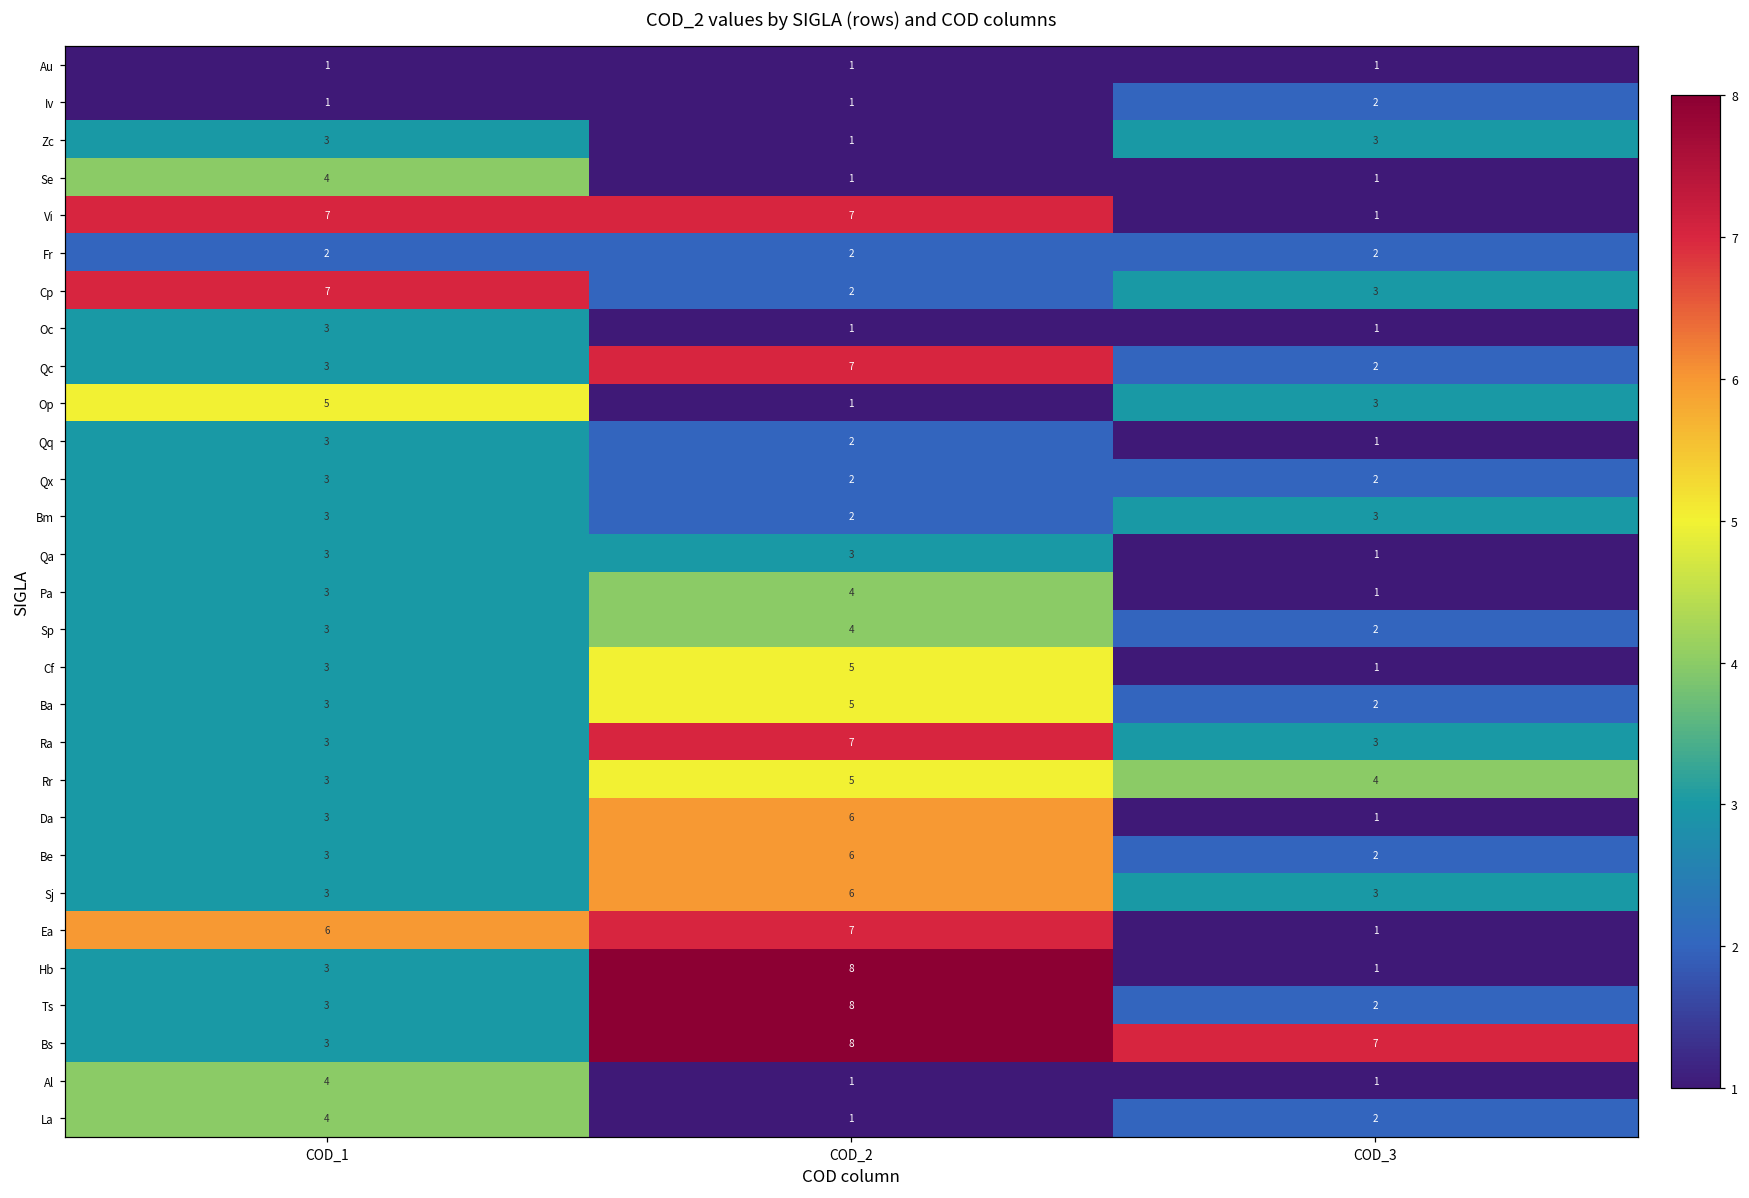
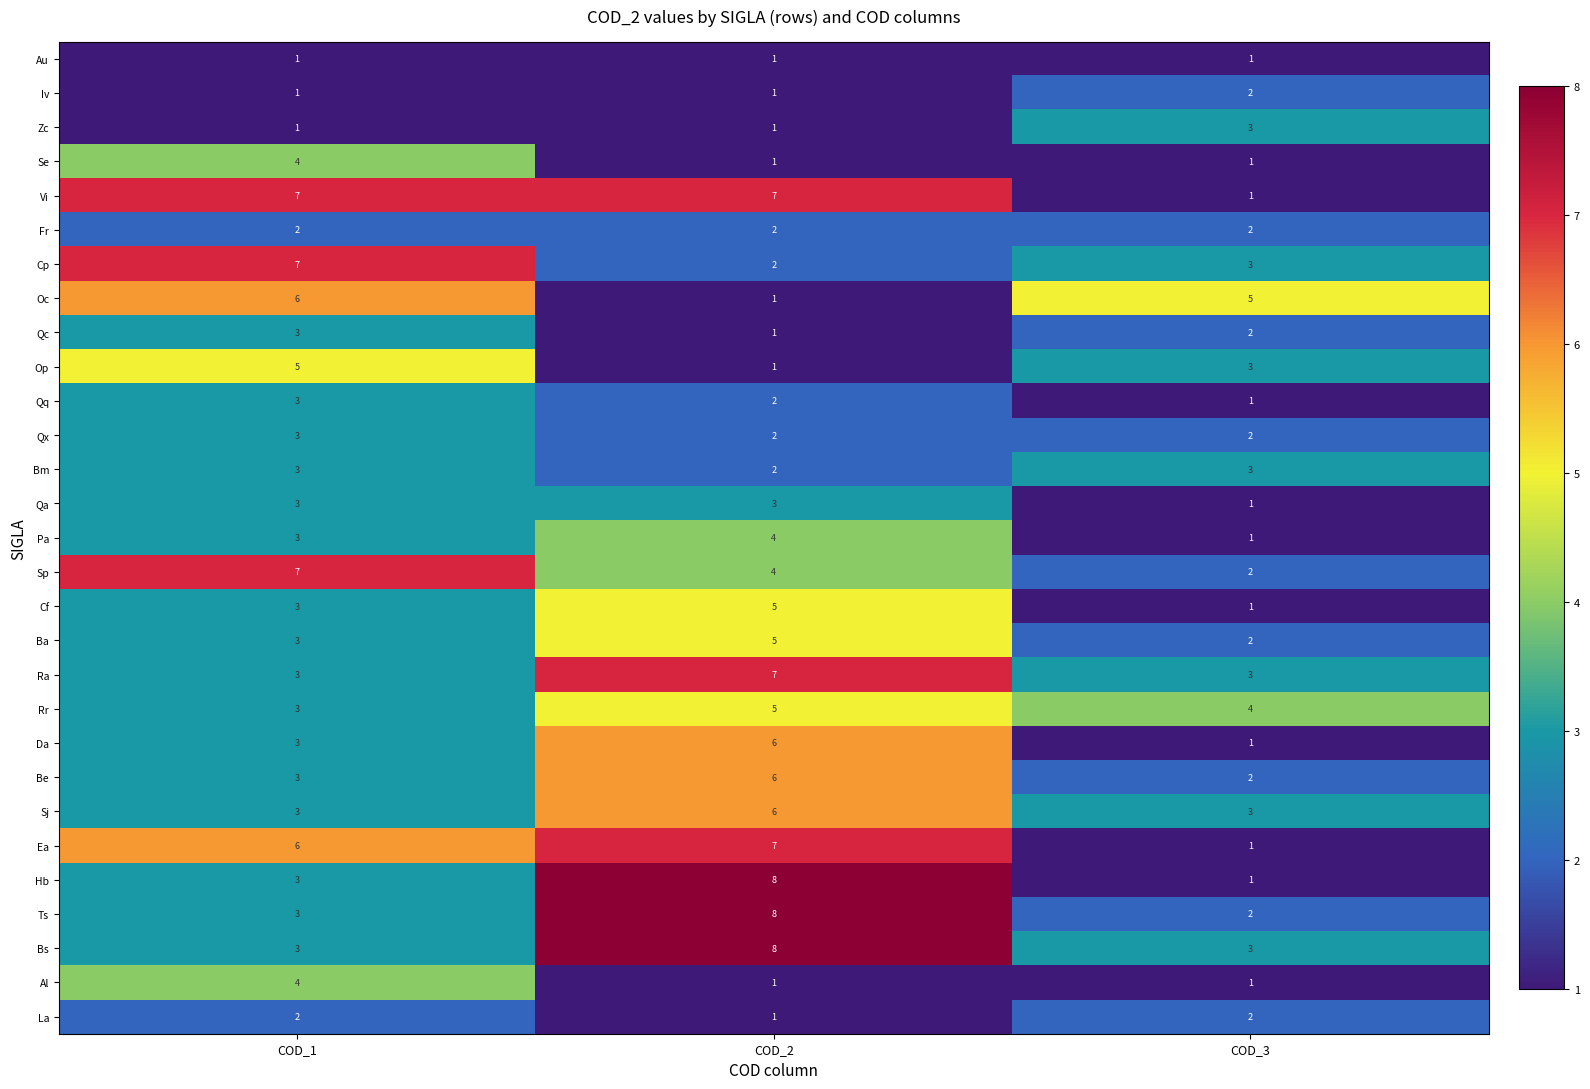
  {
    "Au": {
      "COD_1": 1,
      "COD_2": 1,
      "COD_3": 1
    },
    "Iv": {
      "COD_1": 1,
      "COD_2": 1,
      "COD_3": 2
    },
    "Zc": {
-     "COD_1": 3,
+     "COD_1": 1,
      "COD_2": 1,
      "COD_3": 3
    },
    "Se": {
      "COD_1": 4,
      "COD_2": 1,
      "COD_3": 1
    },
    "Vi": {
      "COD_1": 7,
      "COD_2": 7,
      "COD_3": 1
    },
    "Fr": {
      "COD_1": 2,
      "COD_2": 2,
      "COD_3": 2
    },
    "Cp": {
      "COD_1": 7,
      "COD_2": 2,
      "COD_3": 3
    },
    "Oc": {
-     "COD_1": 3,
+     "COD_1": 6,
      "COD_2": 1,
-     "COD_3": 1
+     "COD_3": 5
    },
    "Qc": {
      "COD_1": 3,
-     "COD_2": 7,
+     "COD_2": 1,
      "COD_3": 2
    },
    "Op": {
      "COD_1": 5,
      "COD_2": 1,
      "COD_3": 3
    },
    "Qq": {
      "COD_1": 3,
      "COD_2": 2,
      "COD_3": 1
    },
    "Qx": {
      "COD_1": 3,
      "COD_2": 2,
      "COD_3": 2
    },
    "Bm": {
      "COD_1": 3,
      "COD_2": 2,
      "COD_3": 3
    },
    "Qa": {
      "COD_1": 3,
      "COD_2": 3,
      "COD_3": 1
    },
    "Pa": {
      "COD_1": 3,
      "COD_2": 4,
      "COD_3": 1
    },
    "Sp": {
-     "COD_1": 3,
+     "COD_1": 7,
      "COD_2": 4,
      "COD_3": 2
    },
    "Cf": {
      "COD_1": 3,
      "COD_2": 5,
      "COD_3": 1
    },
    "Ba": {
      "COD_1": 3,
      "COD_2": 5,
      "COD_3": 2
    },
    "Ra": {
      "COD_1": 3,
      "COD_2": 7,
      "COD_3": 3
    },
    "Rr": {
      "COD_1": 3,
      "COD_2": 5,
      "COD_3": 4
    },
    "Da": {
      "COD_1": 3,
      "COD_2": 6,
      "COD_3": 1
    },
    "Be": {
      "COD_1": 3,
      "COD_2": 6,
      "COD_3": 2
    },
    "Sj": {
      "COD_1": 3,
      "COD_2": 6,
      "COD_3": 3
    },
    "Ea": {
      "COD_1": 6,
      "COD_2": 7,
      "COD_3": 1
    },
    "Hb": {
      "COD_1": 3,
      "COD_2": 8,
      "COD_3": 1
    },
    "Ts": {
      "COD_1": 3,
      "COD_2": 8,
      "COD_3": 2
    },
    "Bs": {
      "COD_1": 3,
      "COD_2": 8,
-     "COD_3": 7
+     "COD_3": 3
    },
    "Al": {
      "COD_1": 4,
      "COD_2": 1,
      "COD_3": 1
    },
    "La": {
-     "COD_1": 4,
+     "COD_1": 2,
      "COD_2": 1,
      "COD_3": 2
    }
  }
